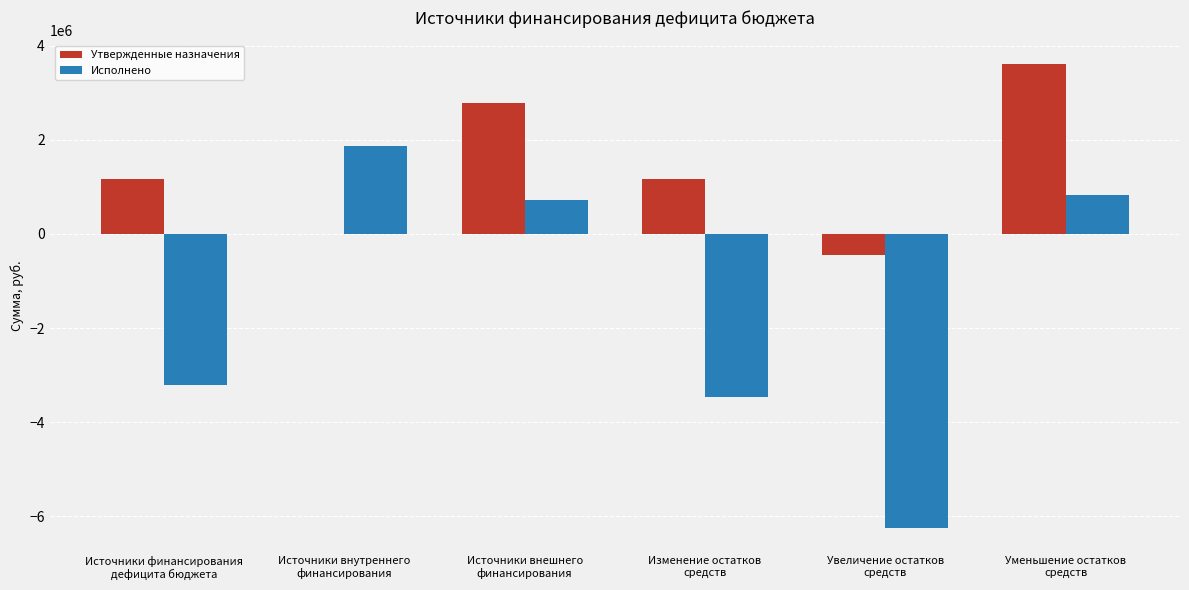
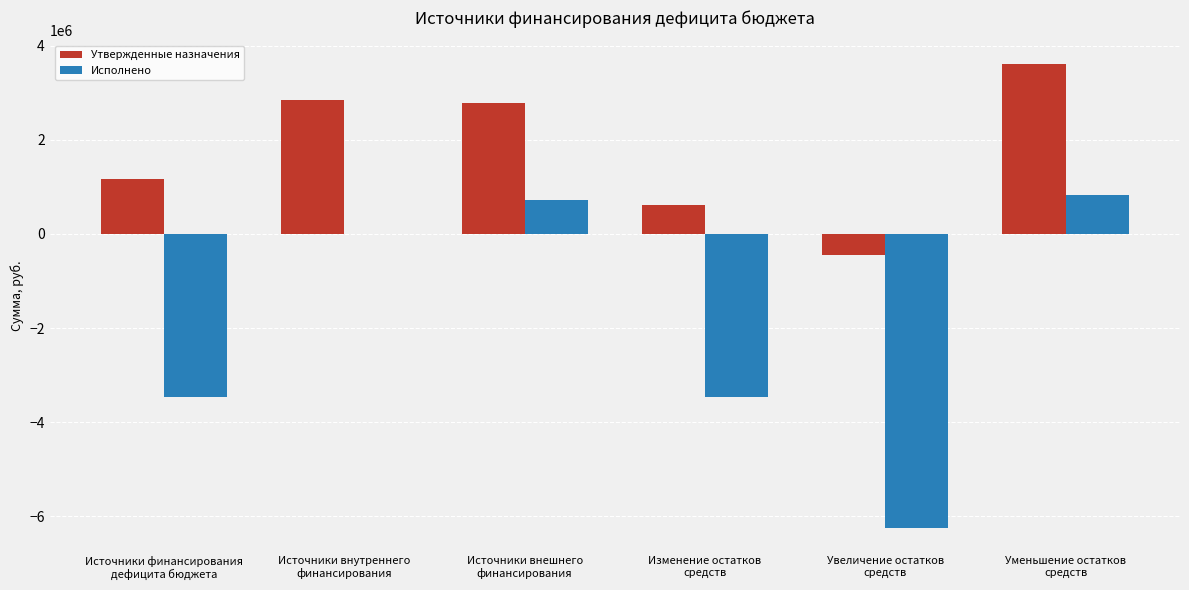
  {
    "Утвержденные назначения": {
      "Источники финансирования дефицита бюджета": 1200000,
-     "Источники внутреннего финансирования": 0,
+     "Источники внутреннего финансирования": 2800000,
      "Источники внешнего финансирования": 2800000,
-     "Изменение остатков средств": 1200000,
+     "Изменение остатков средств": 600000,
      "Увеличение остатков средств": -400000,
      "Уменьшение остатков средств": 3600000
    },
    "Исполнено": {
-     "Источники финансирования дефицита бюджета": -3200000,
-     "Источники внутреннего финансирования": 1900000,
+     "Источники финансирования дефицита бюджета": -3500000,
+     "Источники внутреннего финансирования": 0,
      "Источники внешнего финансирования": 700000,
      "Изменение остатков средств": -3500000,
      "Увеличение остатков средств": -6200000,
      "Уменьшение остатков средств": 800000
    }
  }
